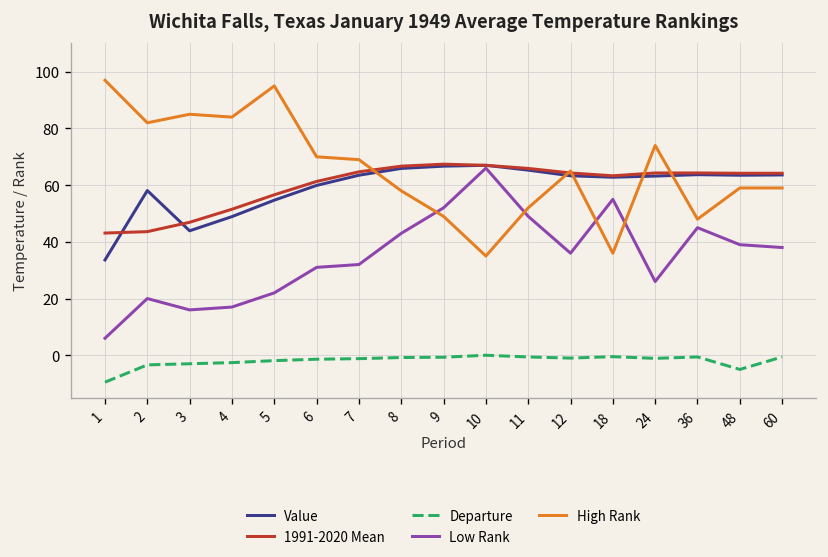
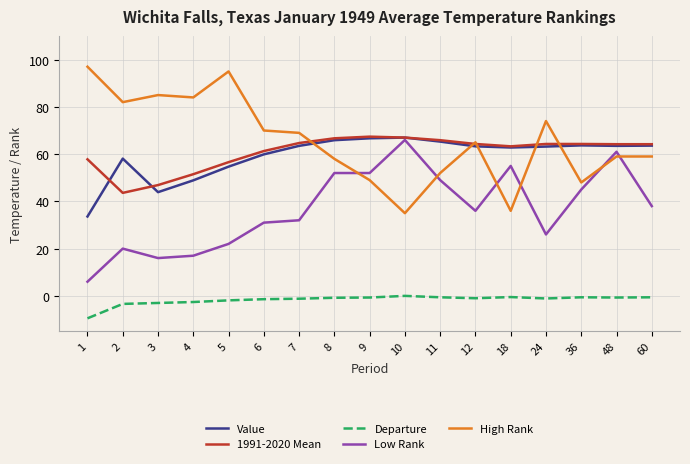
  {
    "Value": {
      "1": 34,
      "2": 58,
      "3": 44,
      "4": 49,
      "5": 55,
      "6": 60,
      "7": 64,
      "24": 63
    },
    "1991-2020 Mean": {
-     "1": 43,
+     "1": 58,
      "2": 44,
      "3": 47,
      "4": 52,
      "5": 57,
      "6": 61,
      "7": 65,
      "24": 64
    },
    "Departure": {
      "1": -10,
      "2": -3,
      "3": -3,
      "4": -3,
      "5": -2,
      "6": -1,
      "7": -1,
      "8": -1,
      "9": -1,
      "10": 0,
      "11": -1,
      "12": -1,
      "18": -1,
      "24": -1,
      "36": -1,
-     "48": -5,
+     "48": -1,
      "60": -1
    },
    "Low Rank": {
      "1": 6,
      "2": 20,
      "3": 16,
      "4": 17,
      "5": 22,
      "6": 31,
      "7": 32,
-     "8": 43,
+     "8": 52,
      "9": 52,
      "11": 49,
      "12": 36,
      "18": 55,
      "24": 26,
      "36": 45,
-     "48": 39,
+     "48": 61,
      "60": 38
    },
    "High Rank": {
      "1": 97,
      "2": 82,
      "3": 85,
      "4": 84,
      "5": 95,
      "6": 70,
      "7": 69,
      "8": 58,
      "9": 49,
      "10": 35,
      "11": 52,
      "18": 36,
      "24": 74,
      "36": 48,
      "48": 59,
      "60": 59
    }
  }
